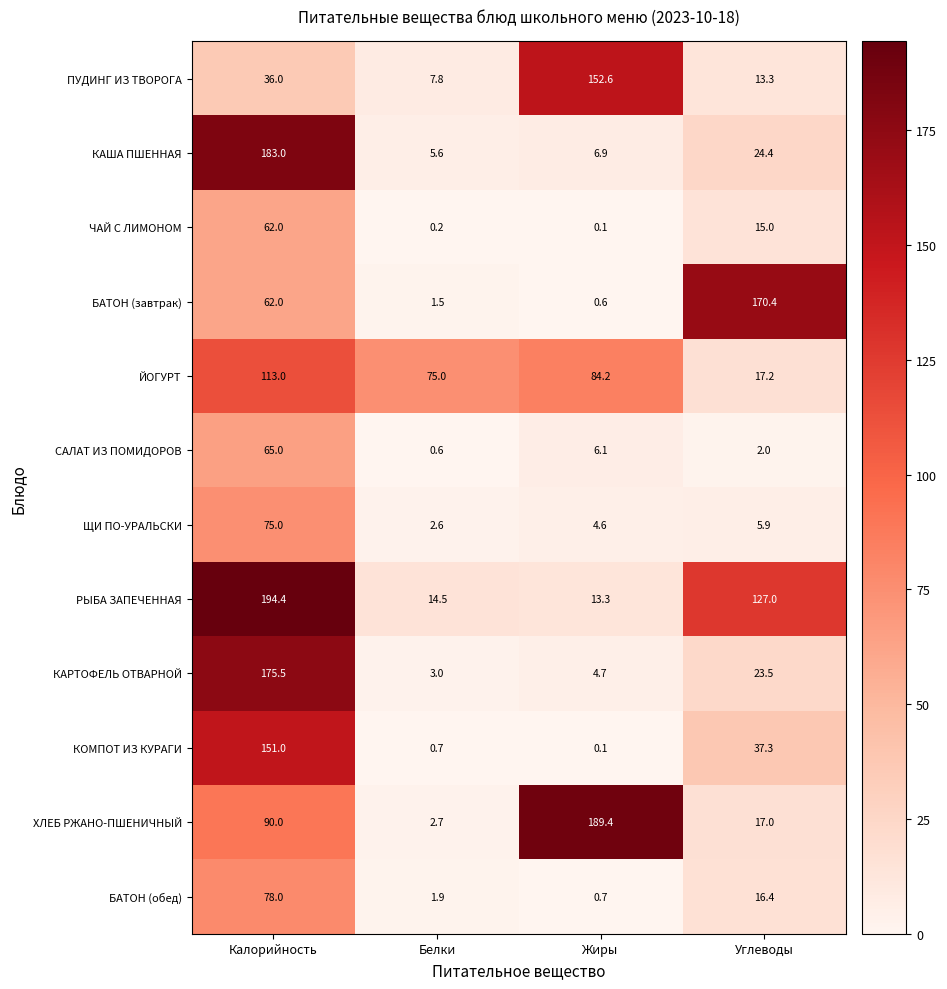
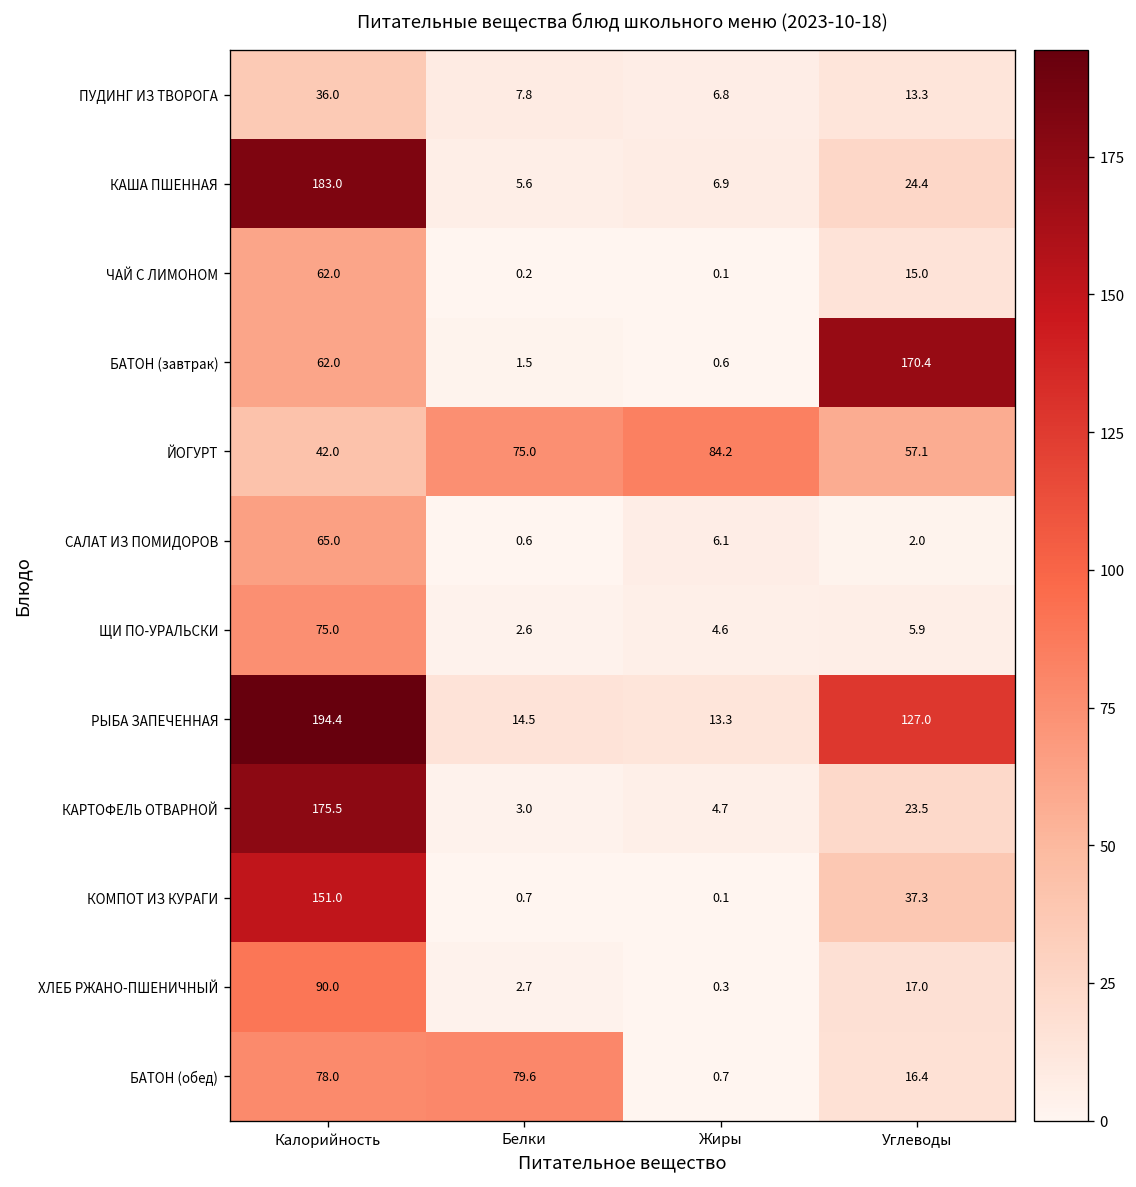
  {
    "ПУДИНГ ИЗ ТВОРОГА": {
      "Калорийность": 36.0,
      "Белки": 7.8,
-     "Жиры": 152.6,
+     "Жиры": 6.8,
      "Углеводы": 13.3
    },
    "КАША ПШЕННАЯ": {
      "Калорийность": 183.0,
      "Белки": 5.6,
      "Жиры": 6.9,
      "Углеводы": 24.4
    },
    "ЧАЙ С ЛИМОНОМ": {
      "Калорийность": 62.0,
      "Белки": 0.2,
      "Жиры": 0.1,
      "Углеводы": 15.0
    },
    "БАТОН (завтрак)": {
      "Калорийность": 62.0,
      "Белки": 1.5,
      "Жиры": 0.6,
      "Углеводы": 170.4
    },
    "ЙОГУРТ": {
-     "Калорийность": 113.0,
+     "Калорийность": 42.0,
      "Белки": 75.0,
      "Жиры": 84.2,
-     "Углеводы": 17.2
+     "Углеводы": 57.1
    },
    "САЛАТ ИЗ ПОМИДОРОВ": {
      "Калорийность": 65.0,
      "Белки": 0.6,
      "Жиры": 6.1,
      "Углеводы": 2.0
    },
    "ЩИ ПО-УРАЛЬСКИ": {
      "Калорийность": 75.0,
      "Белки": 2.6,
      "Жиры": 4.6,
      "Углеводы": 5.9
    },
    "РЫБА ЗАПЕЧЕННАЯ": {
      "Калорийность": 194.4,
      "Белки": 14.5,
      "Жиры": 13.3,
      "Углеводы": 127.0
    },
    "КАРТОФЕЛЬ ОТВАРНОЙ": {
      "Калорийность": 175.5,
      "Белки": 3.0,
      "Жиры": 4.7,
      "Углеводы": 23.5
    },
    "КОМПОТ ИЗ КУРАГИ": {
      "Калорийность": 151.0,
      "Белки": 0.7,
      "Жиры": 0.1,
      "Углеводы": 37.3
    },
    "ХЛЕБ РЖАНО-ПШЕНИЧНЫЙ": {
      "Калорийность": 90.0,
      "Белки": 2.7,
-     "Жиры": 189.4,
+     "Жиры": 0.3,
      "Углеводы": 17.0
    },
    "БАТОН (обед)": {
      "Калорийность": 78.0,
-     "Белки": 1.9,
+     "Белки": 79.6,
      "Жиры": 0.7,
      "Углеводы": 16.4
    }
  }
